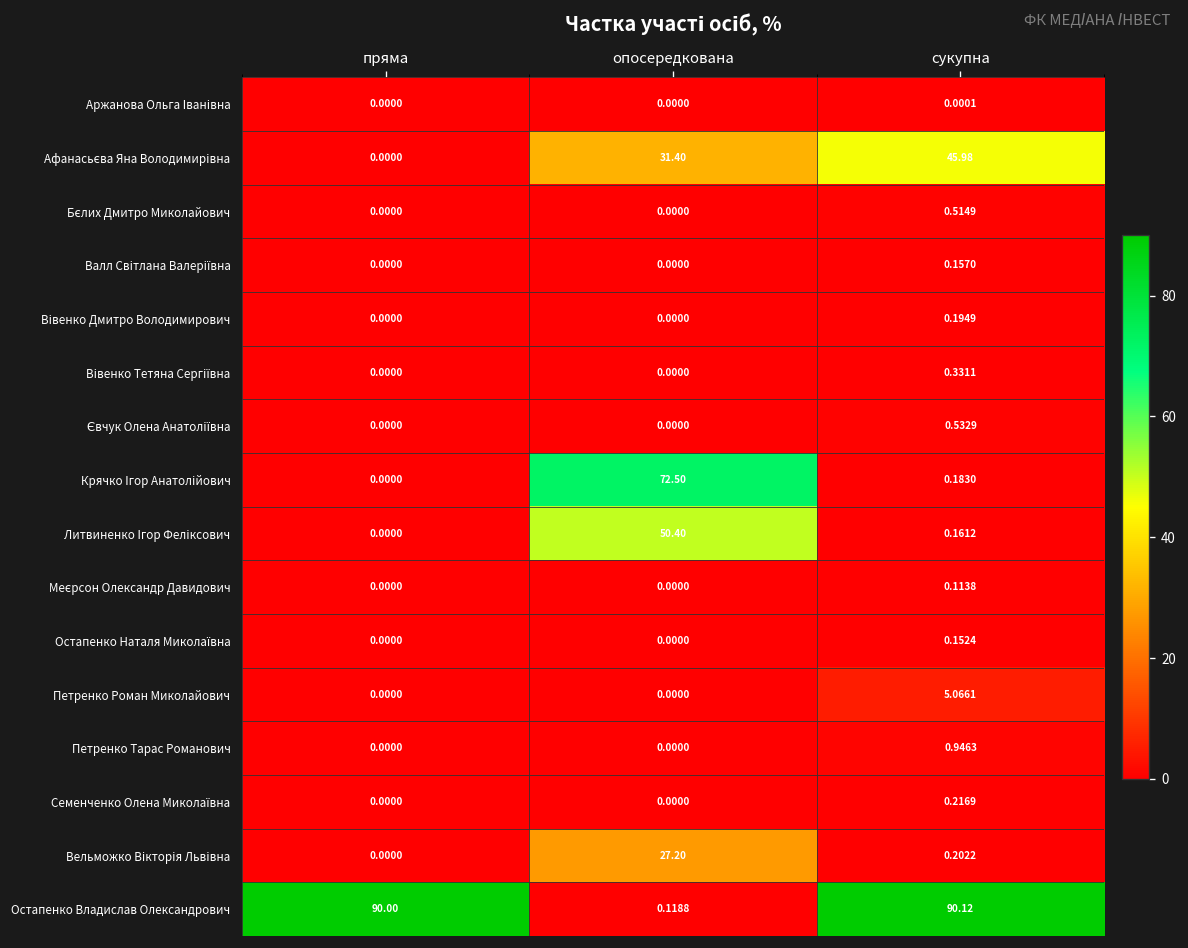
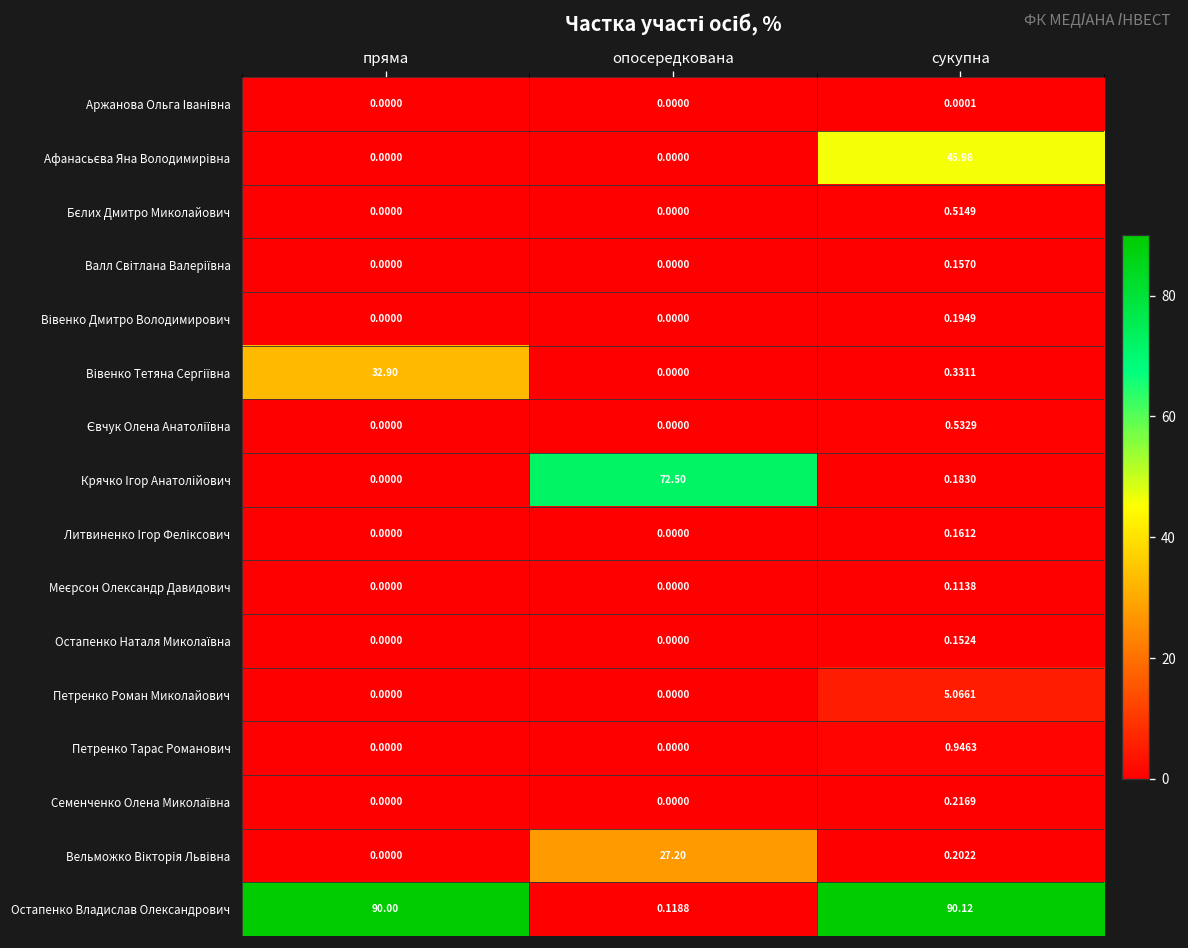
  {
    "Аржанова Ольга Іванівна": {
      "пряма": 0.0000,
      "опосередкована": 0.0000,
      "сукупна": 0.0001
    },
    "Афанасьєва Яна Володимирівна": {
      "пряма": 0.0000,
-     "опосередкована": 31.40,
+     "опосередкована": 0.0000,
      "сукупна": 45.98
    },
    "Бєлих Дмитро Миколайович": {
      "пряма": 0.0000,
      "опосередкована": 0.0000,
      "сукупна": 0.5149
    },
    "Валл Світлана Валеріївна": {
      "пряма": 0.0000,
      "опосередкована": 0.0000,
      "сукупна": 0.1570
    },
    "Вівенко Дмитро Володимирович": {
      "пряма": 0.0000,
      "опосередкована": 0.0000,
      "сукупна": 0.1949
    },
    "Вівенко Тетяна Сергіївна": {
-     "пряма": 0.0000,
+     "пряма": 32.90,
      "опосередкована": 0.0000,
      "сукупна": 0.3311
    },
    "Євчук Олена Анатоліївна": {
      "пряма": 0.0000,
      "опосередкована": 0.0000,
      "сукупна": 0.5329
    },
    "Крячко Ігор Анатолійович": {
      "пряма": 0.0000,
      "опосередкована": 72.50,
      "сукупна": 0.1830
    },
    "Литвиненко Ігор Феліксович": {
      "пряма": 0.0000,
-     "опосередкована": 50.40,
+     "опосередкована": 0.0000,
      "сукупна": 0.1612
    },
    "Меєрсон Олександр Давидович": {
      "пряма": 0.0000,
      "опосередкована": 0.0000,
      "сукупна": 0.1138
    },
    "Остапенко Наталя Миколаївна": {
      "пряма": 0.0000,
      "опосередкована": 0.0000,
      "сукупна": 0.1524
    },
    "Петренко Роман Миколайович": {
      "пряма": 0.0000,
      "опосередкована": 0.0000,
      "сукупна": 5.0661
    },
    "Петренко Тарас Романович": {
      "пряма": 0.0000,
      "опосередкована": 0.0000,
      "сукупна": 0.9463
    },
    "Семенченко Олена Миколаївна": {
      "пряма": 0.0000,
      "опосередкована": 0.0000,
      "сукупна": 0.2169
    },
    "Вельможко Вікторія Львівна": {
      "пряма": 0.0000,
      "опосередкована": 27.20,
      "сукупна": 0.2022
    },
    "Остапенко Владислав Олександрович": {
      "пряма": 90.00,
      "опосередкована": 0.1188,
      "сукупна": 90.12
    }
  }
